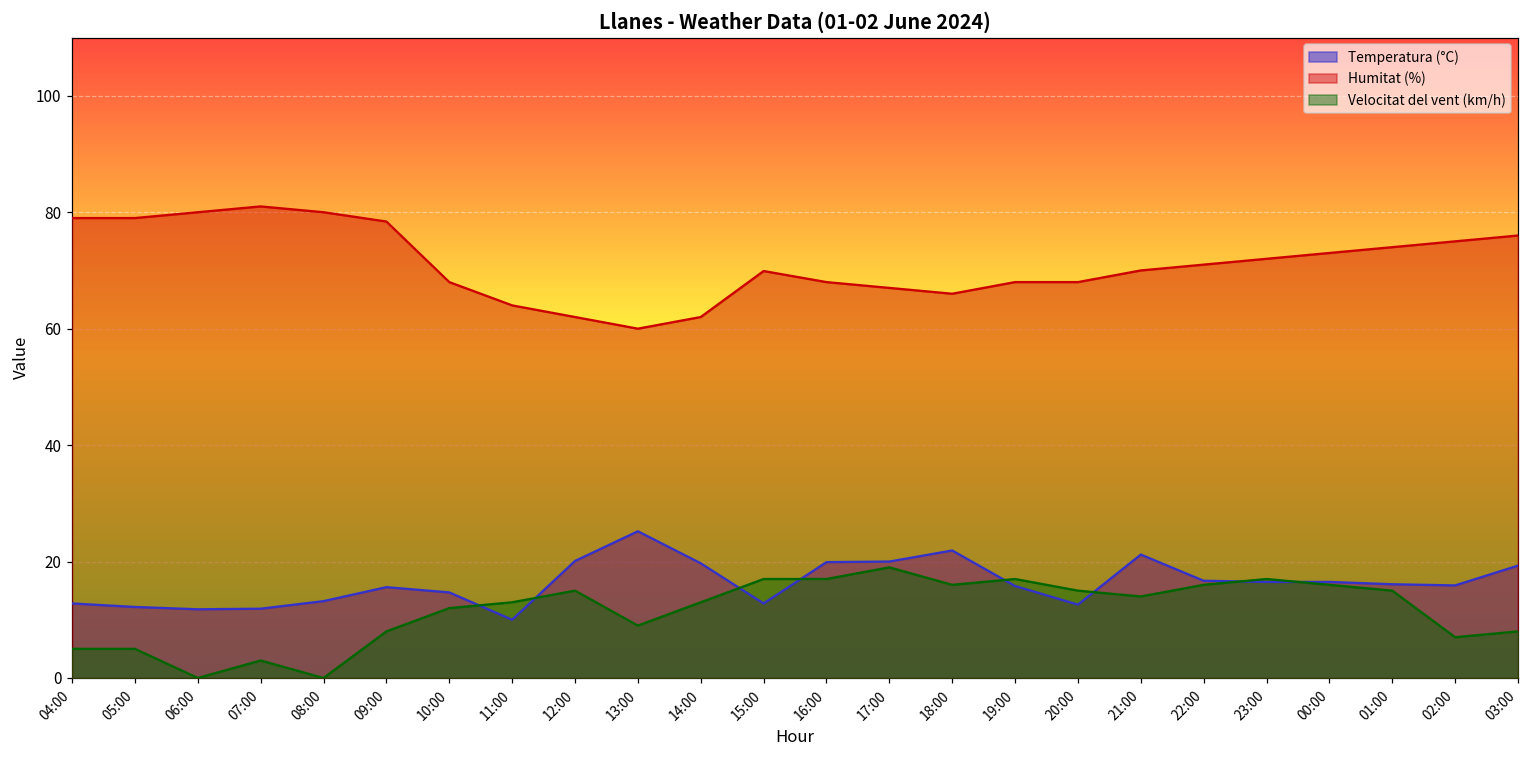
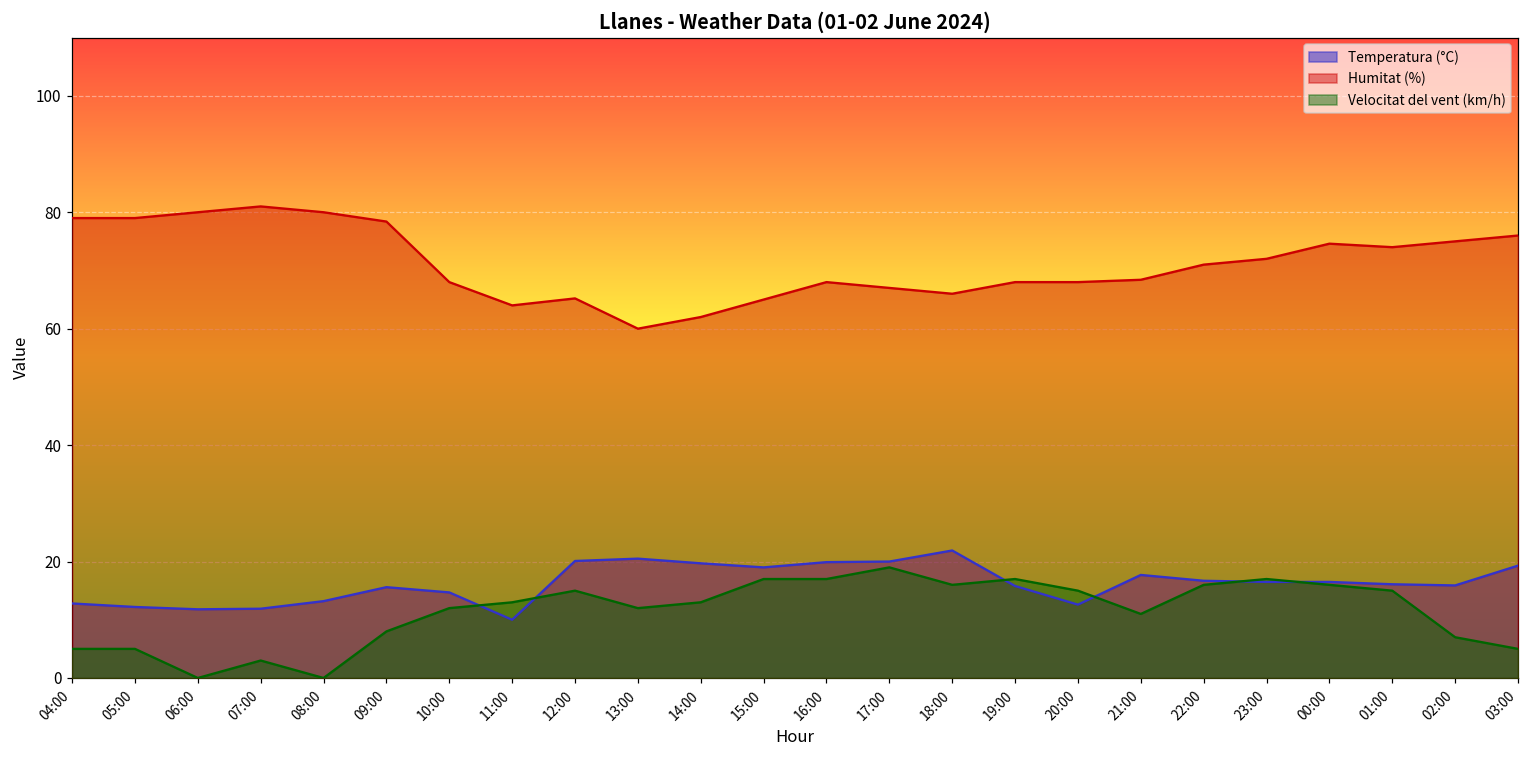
  {
    "Temperatura (°C)": {
      "04:00": 13,
      "05:00": 12,
      "06:00": 12,
      "07:00": 12,
      "08:00": 13,
      "09:00": 16,
      "10:00": 15,
      "11:00": 10,
      "12:00": 20,
-     "13:00": 25,
+     "13:00": 21,
      "14:00": 20,
-     "15:00": 13,
+     "15:00": 19,
      "16:00": 20,
      "17:00": 20,
      "18:00": 22,
      "19:00": 16,
      "20:00": 13,
-     "21:00": 21,
+     "21:00": 18,
      "22:00": 17,
      "23:00": 17,
      "00:00": 17,
      "01:00": 16,
      "02:00": 16,
      "03:00": 19
    },
    "Humitat (%)": {
      "04:00": 79,
      "05:00": 79,
      "06:00": 80,
      "07:00": 81,
      "08:00": 80,
      "09:00": 78,
      "10:00": 68,
      "11:00": 64,
-     "12:00": 62,
+     "12:00": 65,
      "13:00": 60,
      "14:00": 62,
-     "15:00": 70,
+     "15:00": 65,
      "16:00": 68,
      "17:00": 67,
      "18:00": 66,
      "19:00": 68,
      "20:00": 68,
-     "21:00": 70,
+     "21:00": 68,
      "22:00": 71,
      "23:00": 72,
-     "00:00": 73,
+     "00:00": 75,
      "01:00": 74,
      "02:00": 75,
      "03:00": 76
    },
    "Velocitat del vent (km/h)": {
      "04:00": 5,
      "05:00": 5,
      "06:00": 0,
      "07:00": 3,
      "08:00": 0,
      "09:00": 8,
      "10:00": 12,
      "11:00": 13,
      "12:00": 15,
-     "13:00": 9,
+     "13:00": 12,
      "14:00": 13,
      "15:00": 17,
      "16:00": 17,
      "17:00": 19,
      "18:00": 16,
      "19:00": 17,
      "20:00": 15,
-     "21:00": 14,
+     "21:00": 11,
      "22:00": 16,
      "23:00": 17,
      "00:00": 16,
      "01:00": 15,
      "02:00": 7,
-     "03:00": 8
+     "03:00": 5
    }
  }
